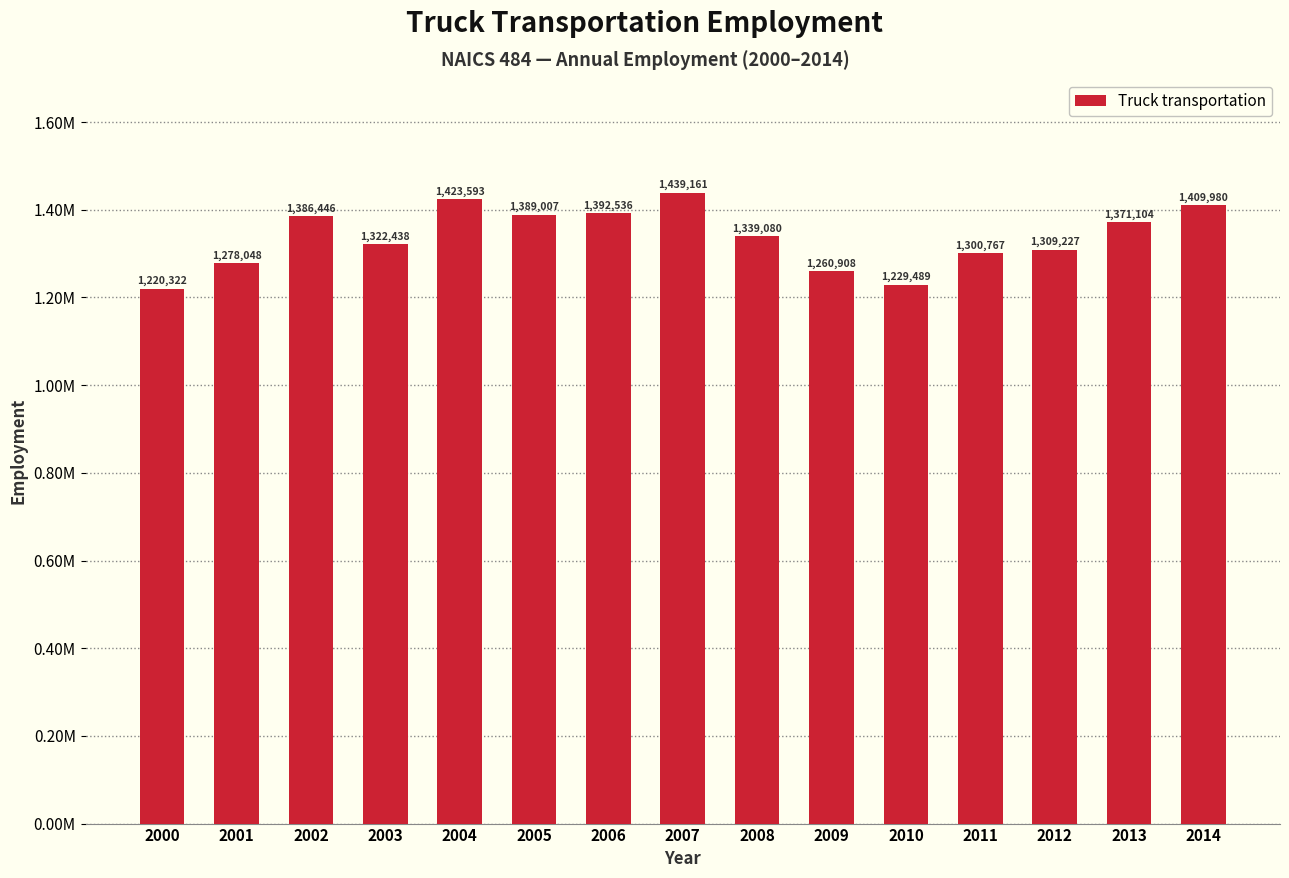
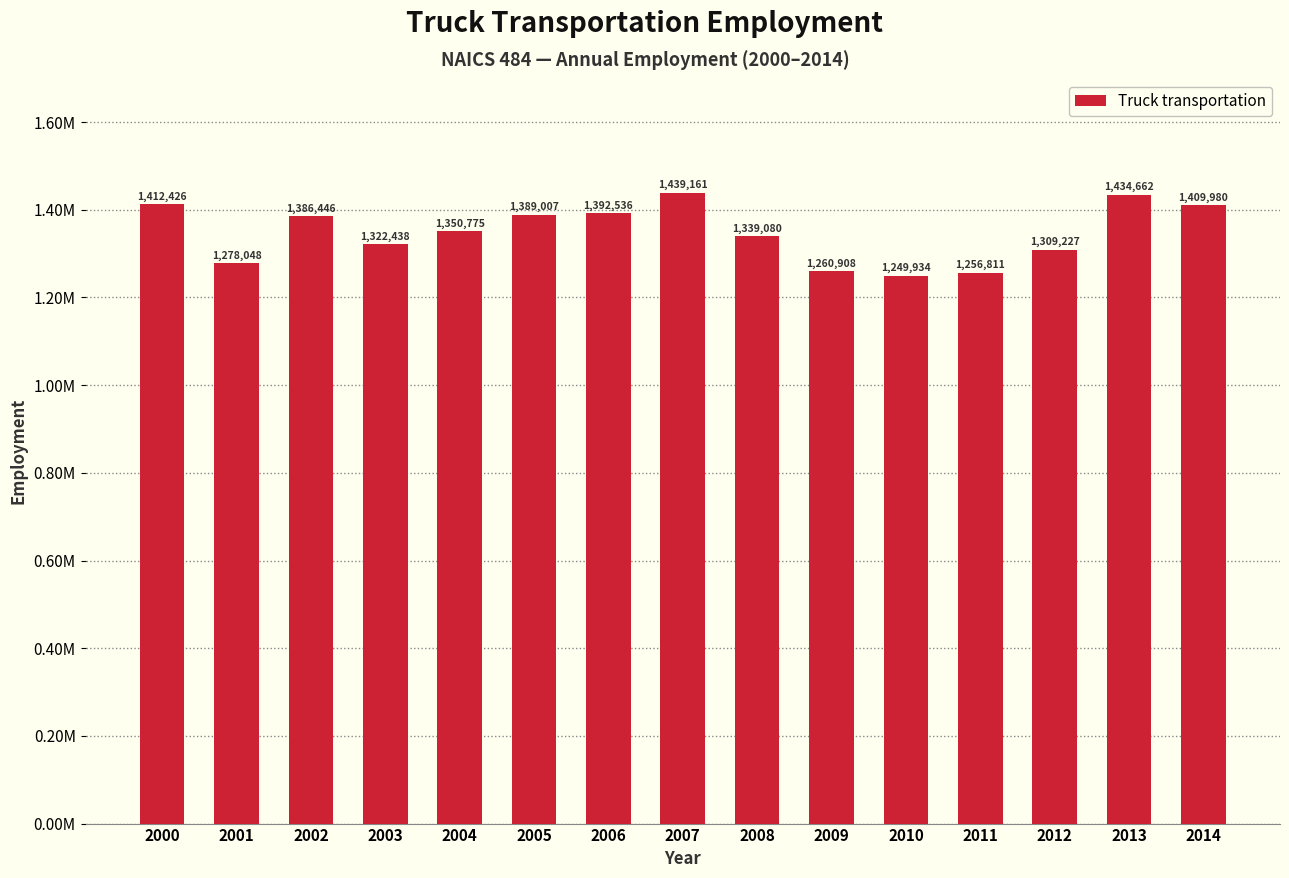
  {
-   "2000": "1,220,322",
+   "2000": "1,412,426",
    "2001": "1,278,048",
    "2002": "1,386,446",
    "2003": "1,322,438",
-   "2004": "1,423,593",
+   "2004": "1,350,775",
    "2005": "1,389,007",
    "2006": "1,392,536",
    "2007": "1,439,161",
    "2008": "1,339,080",
    "2009": "1,260,908",
-   "2010": "1,229,489",
-   "2011": "1,300,767",
+   "2010": "1,249,934",
+   "2011": "1,256,811",
    "2012": "1,309,227",
-   "2013": "1,371,104",
+   "2013": "1,434,662",
    "2014": "1,409,980"
  }
